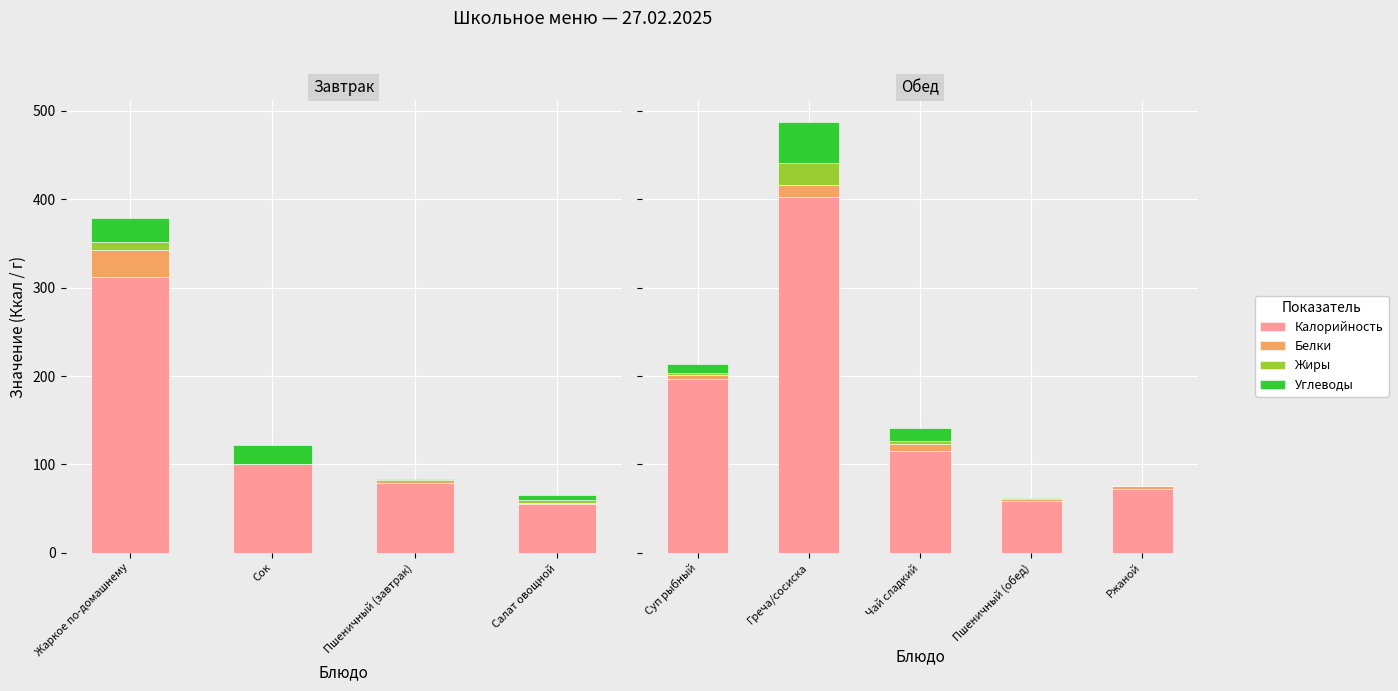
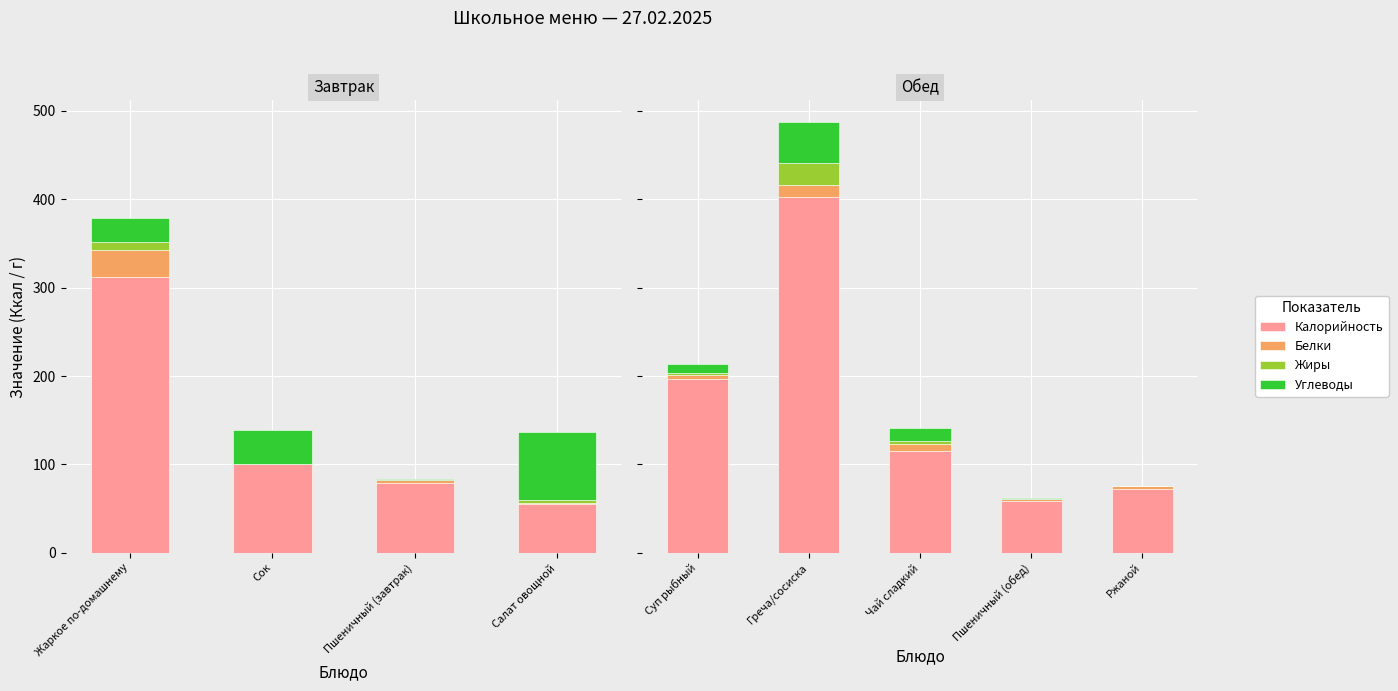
  {
    "Завтрак": {
      "Жиры": {
        "Жаркое по-домашнему": 10,
        "Сок": 0,
        "Салат овощной": 0
      },
      "Углеводы": {
        "Жаркое по-домашнему": 30,
-       "Сок": 20,
-       "Салат овощной": 10
+       "Сок": 40,
+       "Салат овощной": 80
      }
    }
  }
